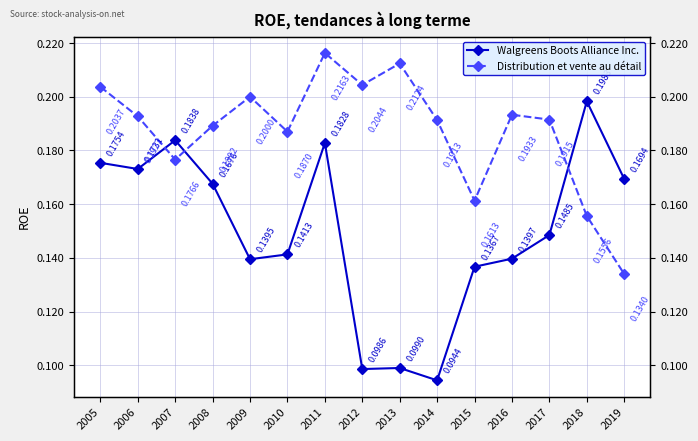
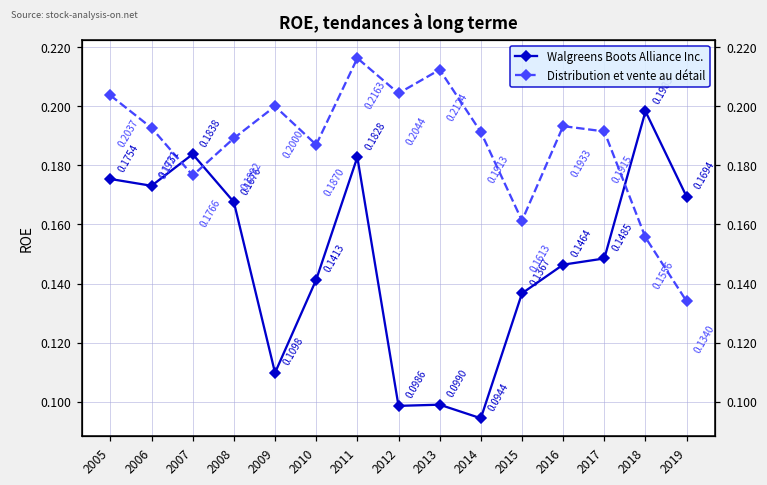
  {
    "Walgreens Boots Alliance Inc.": {
      "2007": 0.1838,
-     "2009": 0.1395,
+     "2009": 0.1098,
      "2010": 0.1413,
      "2011": 0.1828,
      "2012": 0.0986,
      "2013": 0.0990,
      "2014": 0.0944,
-     "2016": 0.1397,
+     "2016": 0.1464,
      "2017": 0.1485,
      "2019": 0.1694
    },
    "Distribution et vente au détail": {
      "2007": 0.1766,
      "2009": 0.2000,
      "2010": 0.1870,
      "2011": 0.2163,
      "2012": 0.2044,
      "2013": 0.2124,
      "2014": 0.1913,
      "2016": 0.1933,
      "2017": 0.1915,
      "2018": 0.1556,
      "2019": 0.1340
    }
  }
